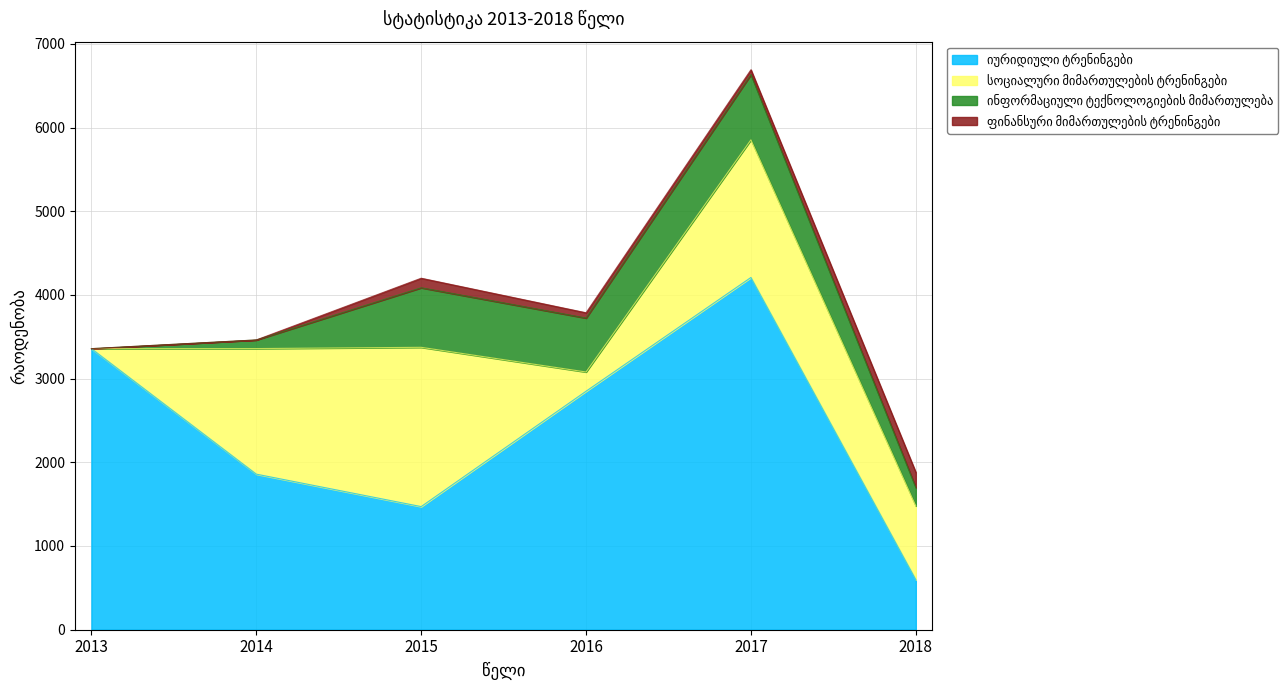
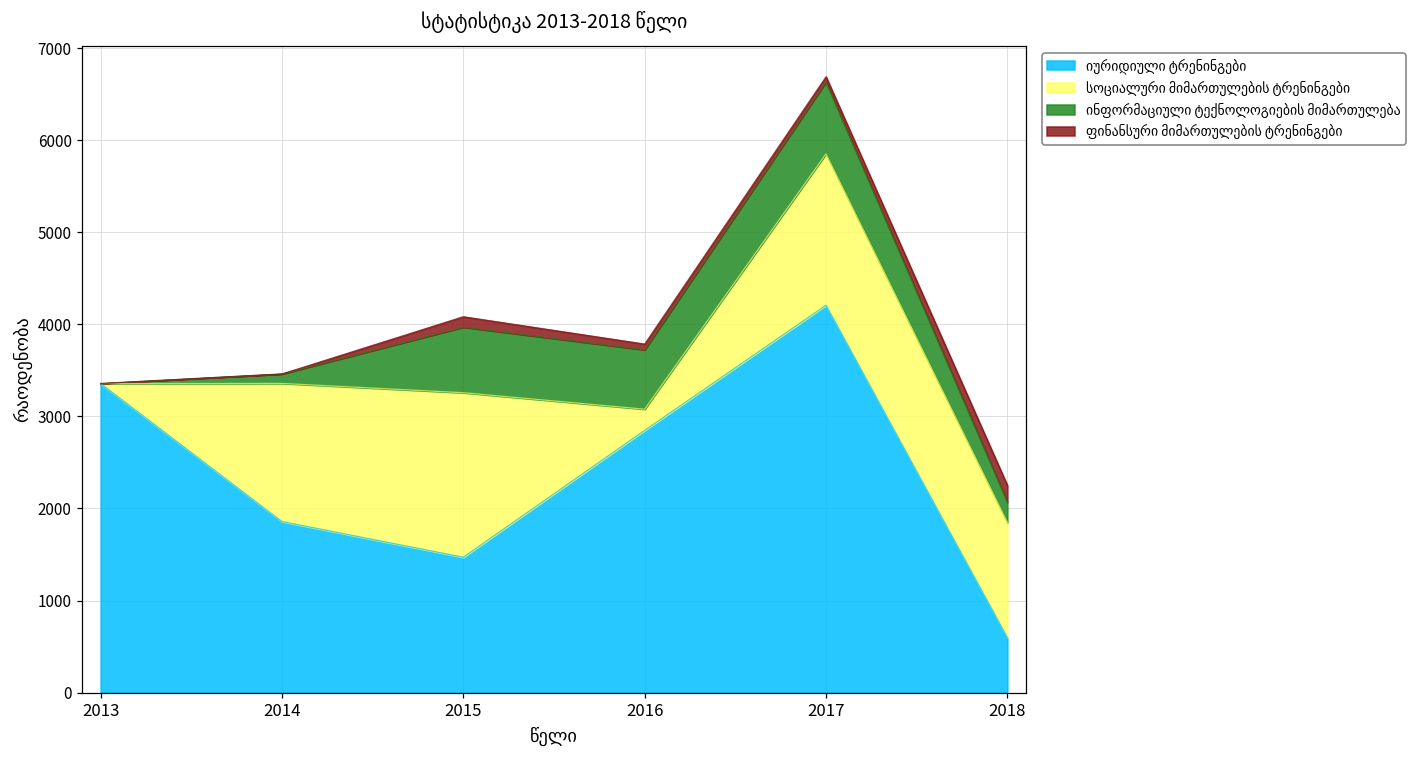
  {
    "იურიდიული ტრენინგები": {
      "2014": 1900,
      "2015": 1500,
      "2016": 2800,
      "2017": 4200,
      "2018": 600
    },
    "სოციალური მიმართულების ტრენინგები": {
      "2014": 1500,
-     "2015": 1900,
+     "2015": 1800,
      "2016": 200,
      "2017": 1600,
-     "2018": 900
+     "2018": 1300
    },
    "ინფორმაციული ტექნოლოგიების მიმართულება": {
      "2015": 700,
      "2016": 600,
      "2017": 800,
      "2018": 200
    },
    "ფინანსური მიმართულების ტრენინგები": {
      "2015": 100,
      "2016": 100,
      "2017": 100,
      "2018": 200
    }
  }
